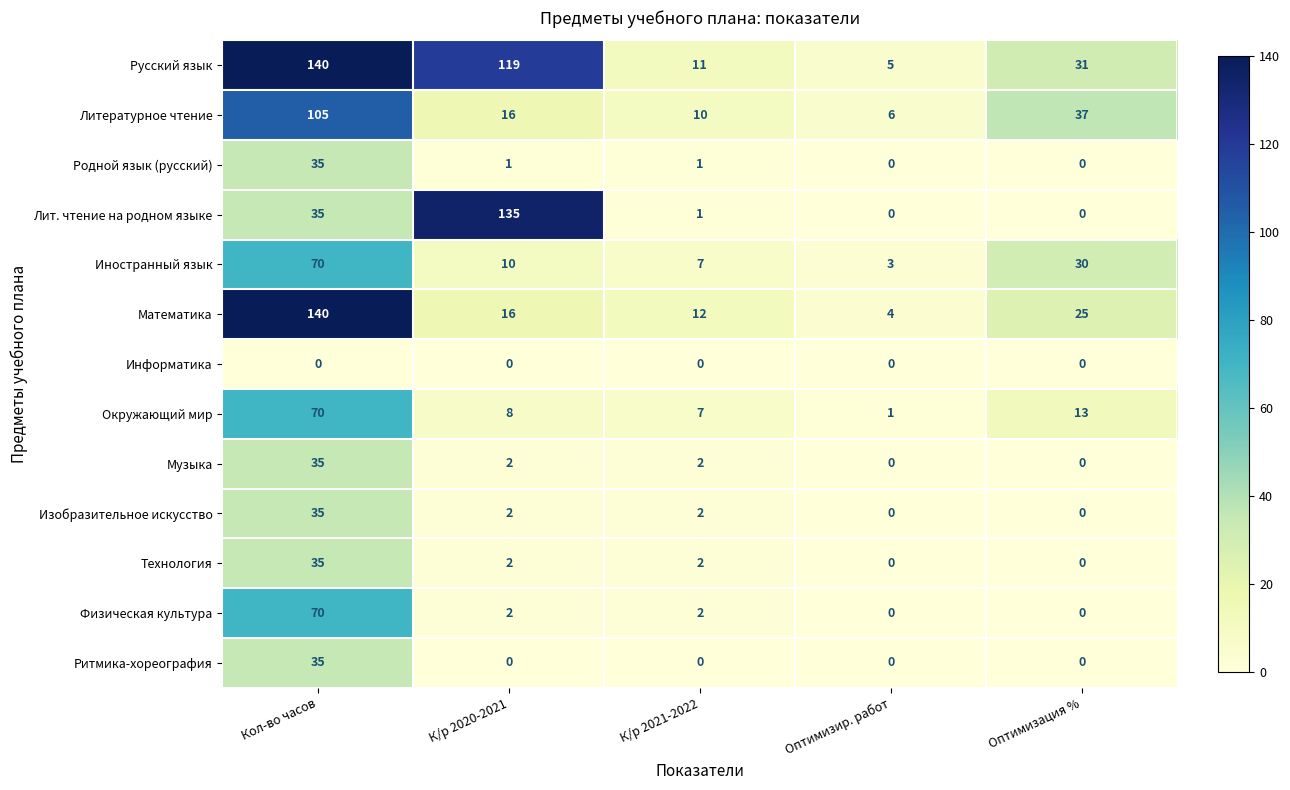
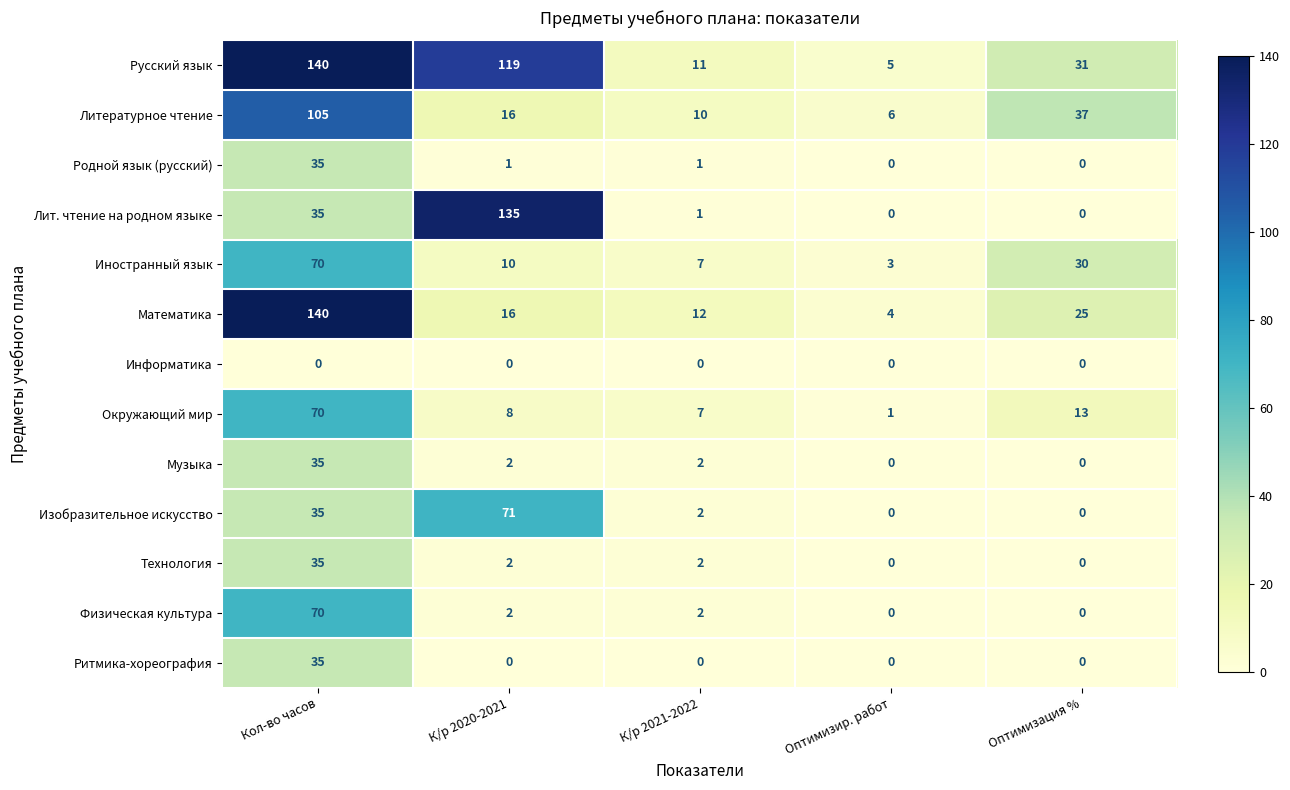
  {
    "Русский язык": {
      "Кол-во часов": 140,
      "К/р 2020-2021": 119,
      "К/р 2021-2022": 11,
      "Оптимизир. работ": 5,
      "Оптимизация %": 31
    },
    "Литературное чтение": {
      "Кол-во часов": 105,
      "К/р 2020-2021": 16,
      "К/р 2021-2022": 10,
      "Оптимизир. работ": 6,
      "Оптимизация %": 37
    },
    "Родной язык (русский)": {
      "Кол-во часов": 35,
      "К/р 2020-2021": 1,
      "К/р 2021-2022": 1,
      "Оптимизир. работ": 0,
      "Оптимизация %": 0
    },
    "Лит. чтение на родном языке": {
      "Кол-во часов": 35,
      "К/р 2020-2021": 135,
      "К/р 2021-2022": 1,
      "Оптимизир. работ": 0,
      "Оптимизация %": 0
    },
    "Иностранный язык": {
      "Кол-во часов": 70,
      "К/р 2020-2021": 10,
      "К/р 2021-2022": 7,
      "Оптимизир. работ": 3,
      "Оптимизация %": 30
    },
    "Математика": {
      "Кол-во часов": 140,
      "К/р 2020-2021": 16,
      "К/р 2021-2022": 12,
      "Оптимизир. работ": 4,
      "Оптимизация %": 25
    },
    "Информатика": {
      "Кол-во часов": 0,
      "К/р 2020-2021": 0,
      "К/р 2021-2022": 0,
      "Оптимизир. работ": 0,
      "Оптимизация %": 0
    },
    "Окружающий мир": {
      "Кол-во часов": 70,
      "К/р 2020-2021": 8,
      "К/р 2021-2022": 7,
      "Оптимизир. работ": 1,
      "Оптимизация %": 13
    },
    "Музыка": {
      "Кол-во часов": 35,
      "К/р 2020-2021": 2,
      "К/р 2021-2022": 2,
      "Оптимизир. работ": 0,
      "Оптимизация %": 0
    },
    "Изобразительное искусство": {
      "Кол-во часов": 35,
-     "К/р 2020-2021": 2,
+     "К/р 2020-2021": 71,
      "К/р 2021-2022": 2,
      "Оптимизир. работ": 0,
      "Оптимизация %": 0
    },
    "Технология": {
      "Кол-во часов": 35,
      "К/р 2020-2021": 2,
      "К/р 2021-2022": 2,
      "Оптимизир. работ": 0,
      "Оптимизация %": 0
    },
    "Физическая культура": {
      "Кол-во часов": 70,
      "К/р 2020-2021": 2,
      "К/р 2021-2022": 2,
      "Оптимизир. работ": 0,
      "Оптимизация %": 0
    },
    "Ритмика-хореография": {
      "Кол-во часов": 35,
      "К/р 2020-2021": 0,
      "К/р 2021-2022": 0,
      "Оптимизир. работ": 0,
      "Оптимизация %": 0
    }
  }
